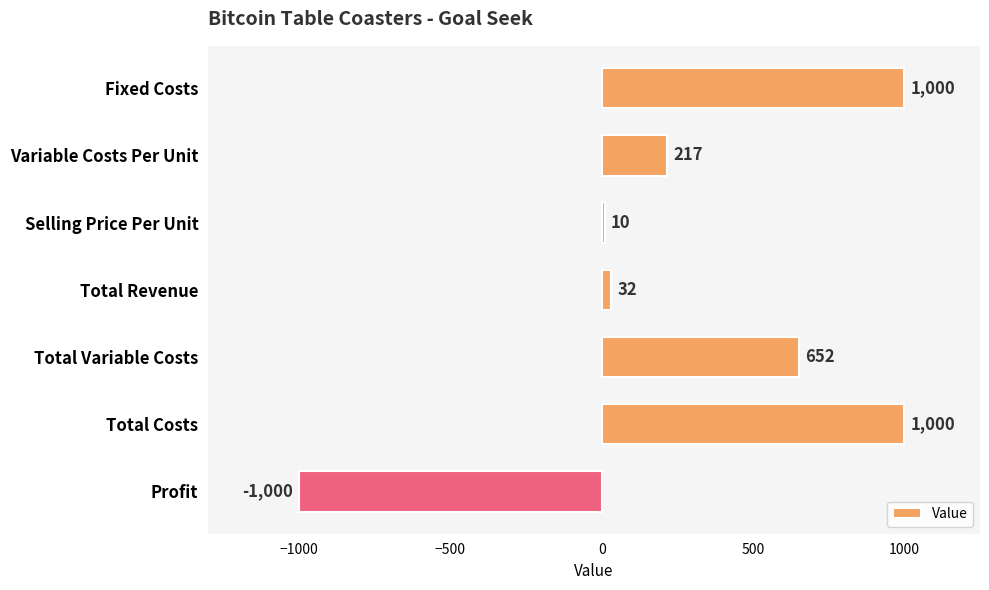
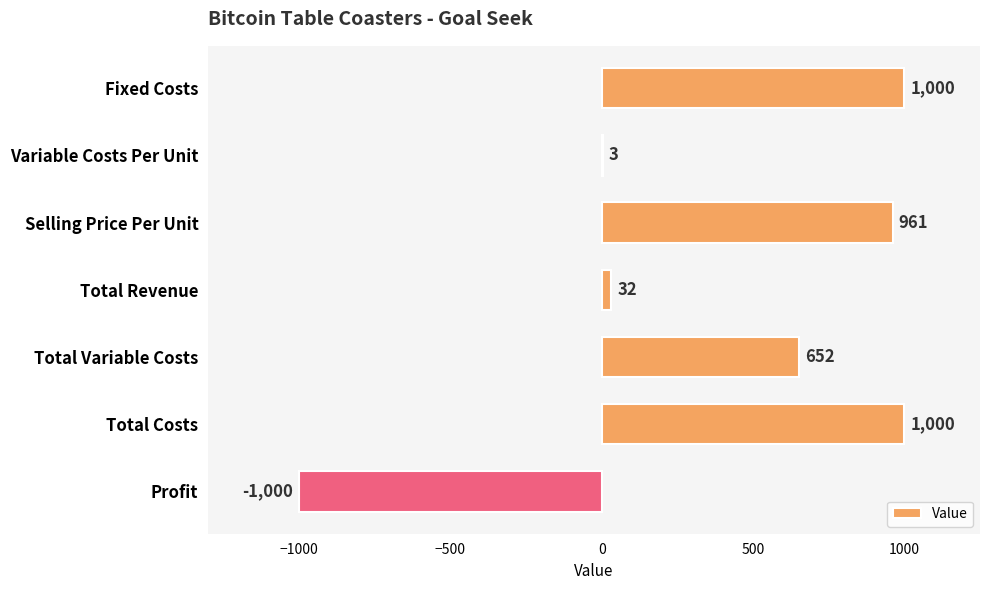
  {
    "Fixed Costs": "1,000",
-   "Variable Costs Per Unit": "217",
-   "Selling Price Per Unit": "10",
+   "Variable Costs Per Unit": "3",
+   "Selling Price Per Unit": "961",
    "Total Revenue": "32",
    "Total Variable Costs": "652",
    "Total Costs": "1,000",
    "Profit": "-1,000"
  }
